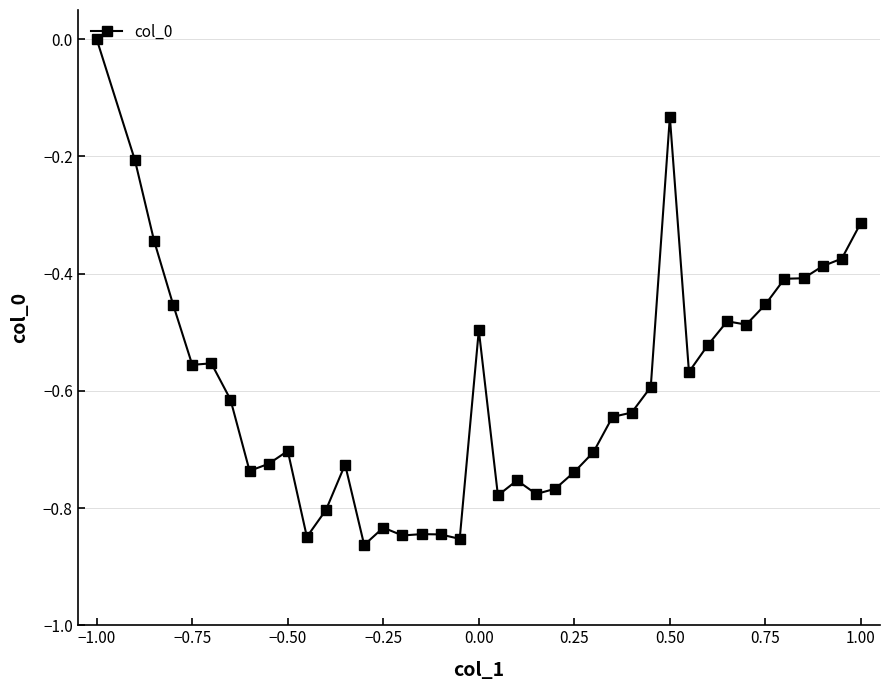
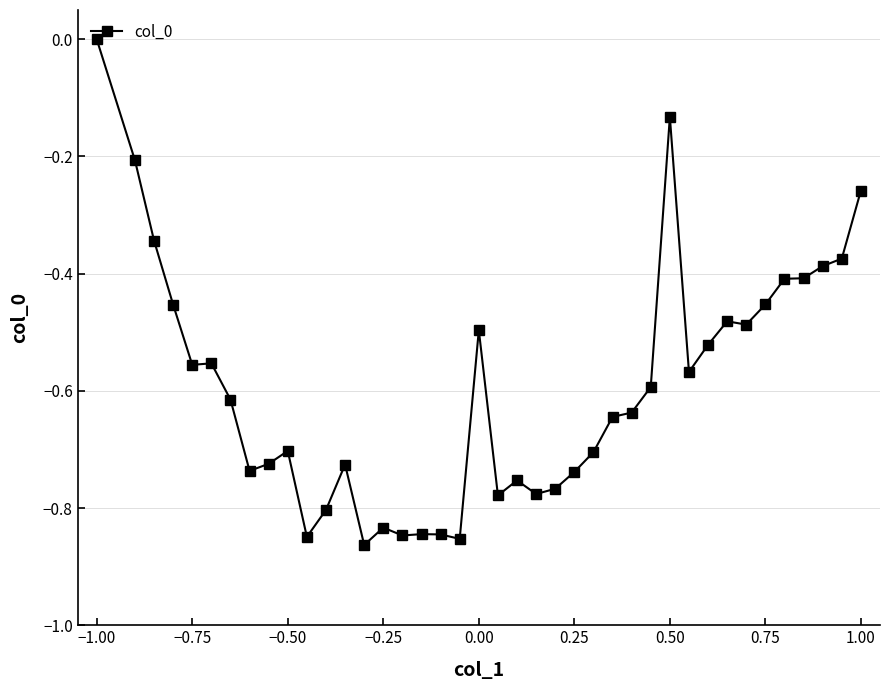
  {
    "−1.00": 0.00,
    "−0.75": -0.56,
    "−0.50": -0.70,
    "−0.25": -0.83,
    "0.00": -0.50,
    "0.25": -0.74,
    "0.50": -0.13,
    "0.75": -0.45,
-   "1.00": -0.31
+   "1.00": -0.26
  }
